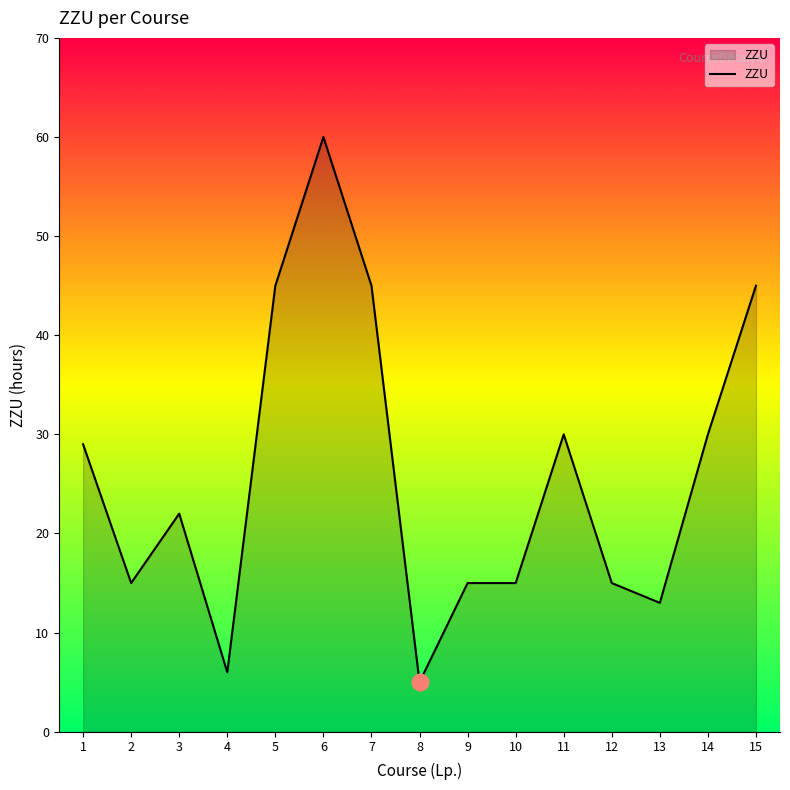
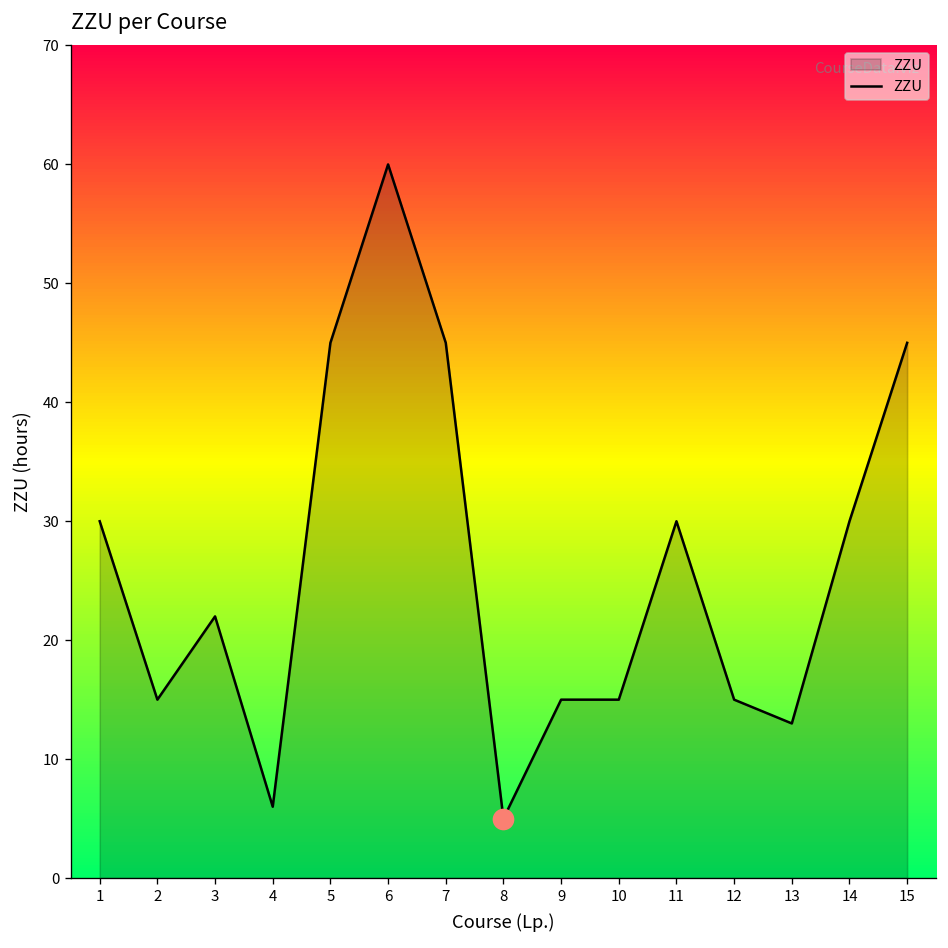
  {
    "ZZU": {
-     "1": 29,
+     "1": 30,
      "2": 15,
      "3": 22,
      "4": 6,
      "5": 45,
      "6": 60,
      "7": 45,
      "9": 15,
      "10": 15,
      "11": 30,
      "12": 15,
      "13": 13,
      "14": 30,
      "15": 45
    }
  }
